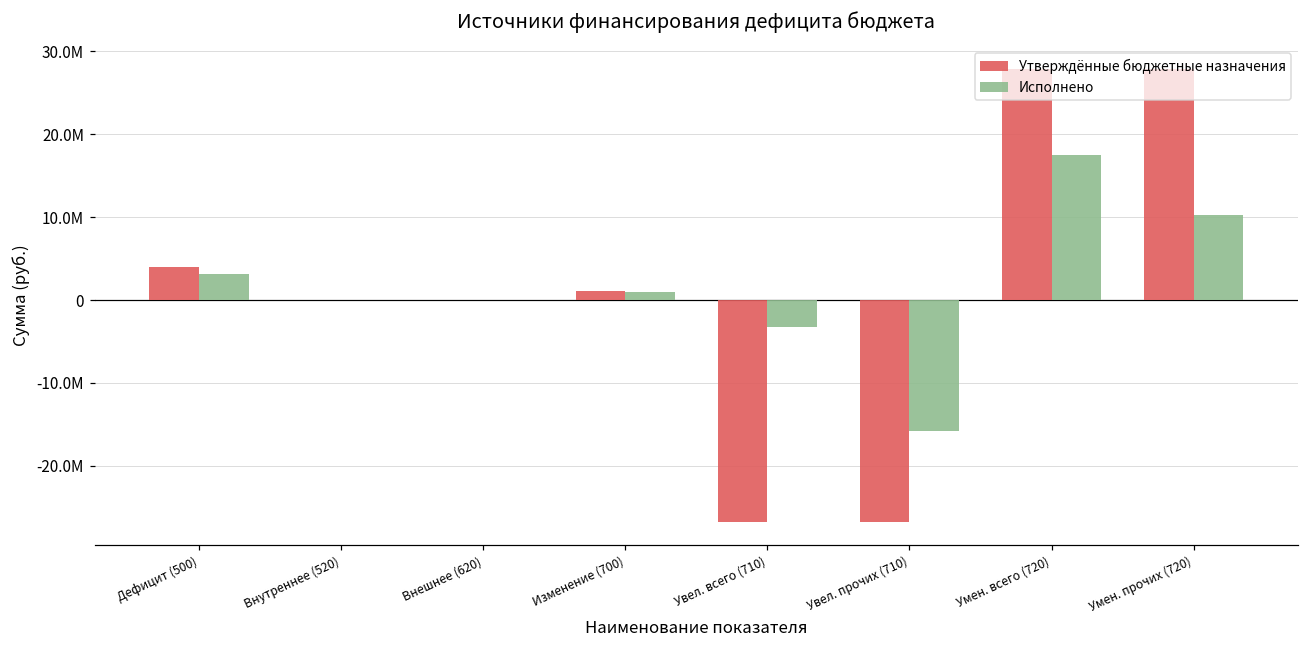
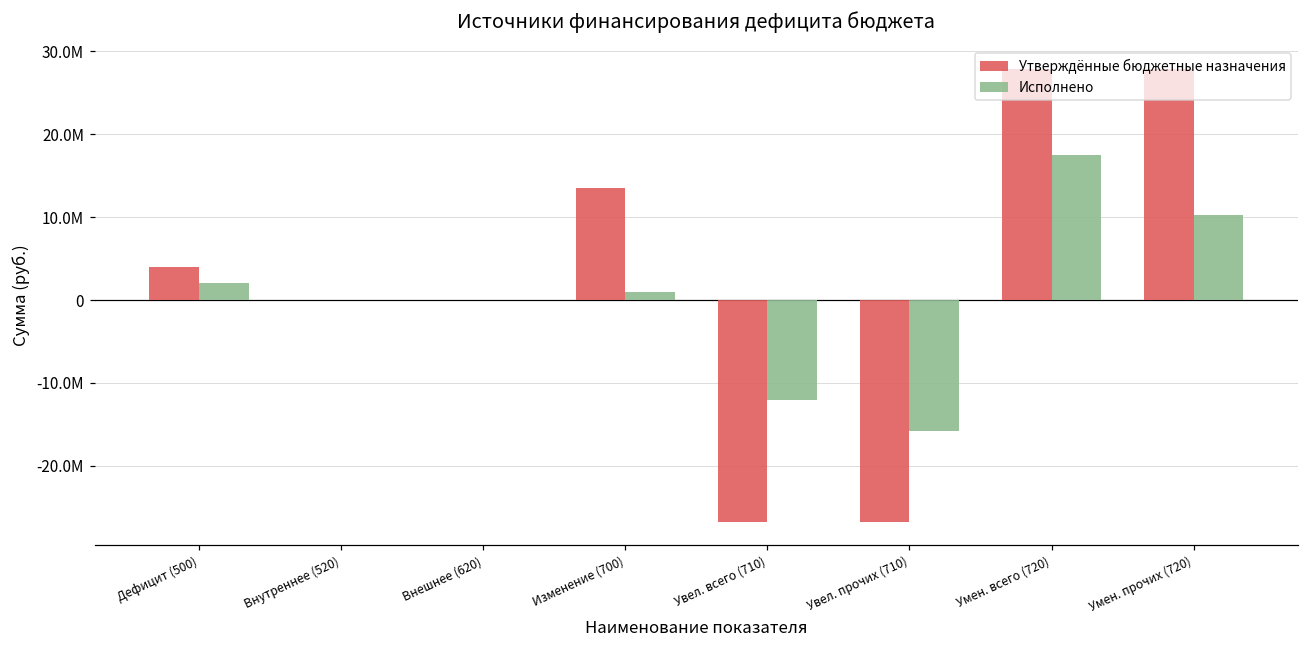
  {
    "Утверждённые бюджетные назначения": {
      "Дефицит (500)": 4000000,
      "Внутреннее (520)": 0,
      "Внешнее (620)": 0,
-     "Изменение (700)": 1000000,
+     "Изменение (700)": 13000000,
      "Увел. всего (710)": -27000000,
      "Увел. прочих (710)": -27000000
    },
    "Исполнено": {
-     "Дефицит (500)": 3000000,
+     "Дефицит (500)": 2000000,
      "Внутреннее (520)": 0,
      "Внешнее (620)": 0,
      "Изменение (700)": 1000000,
-     "Увел. всего (710)": -3000000,
+     "Увел. всего (710)": -12000000,
      "Увел. прочих (710)": -16000000,
      "Умен. всего (720)": 17000000,
      "Умен. прочих (720)": 10000000
    }
  }
